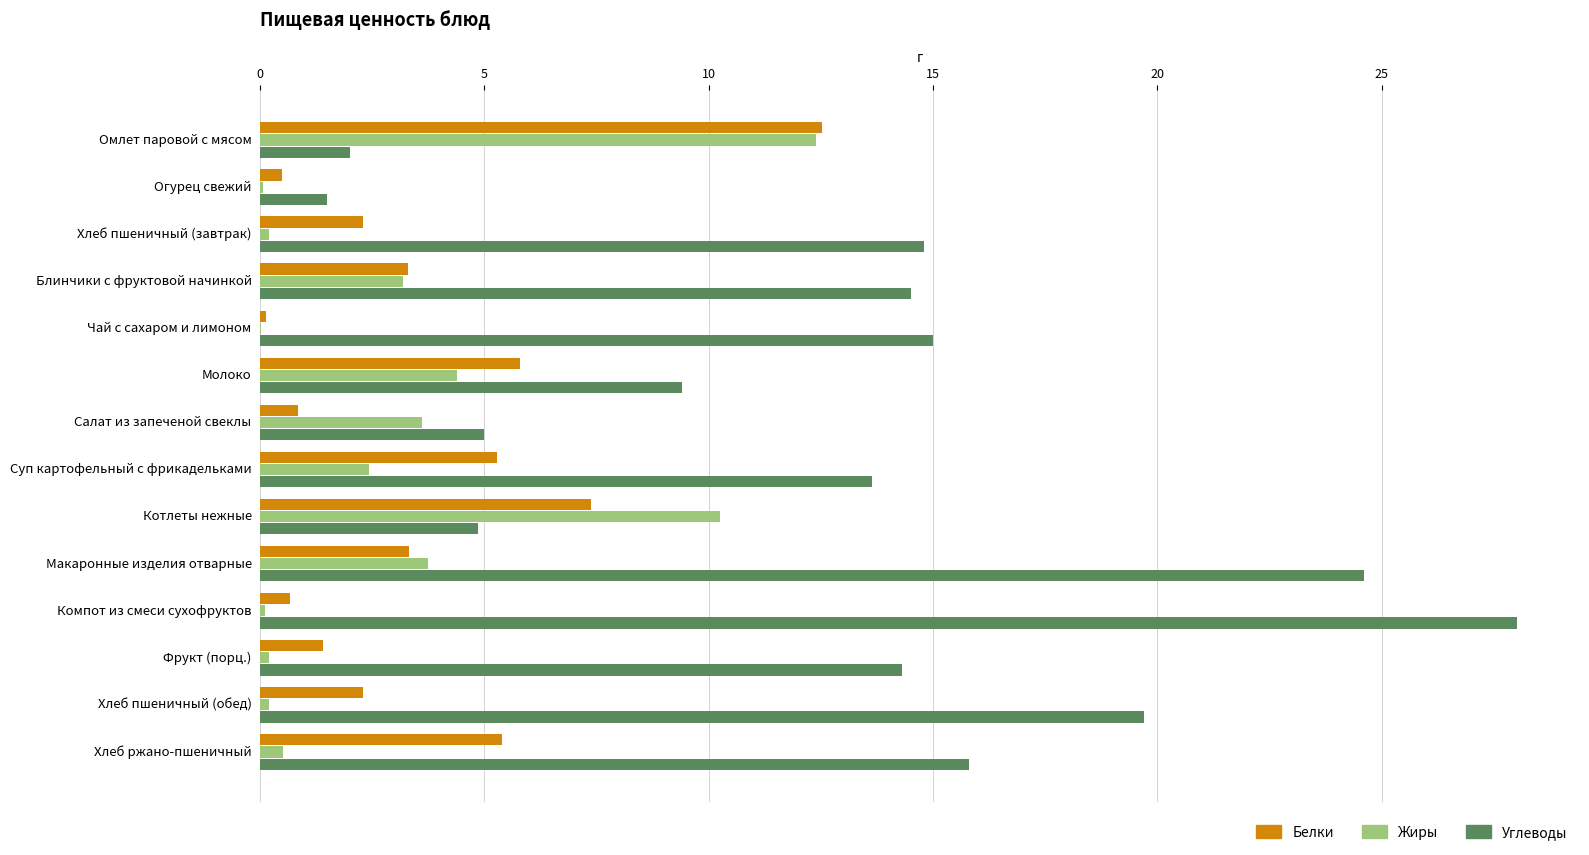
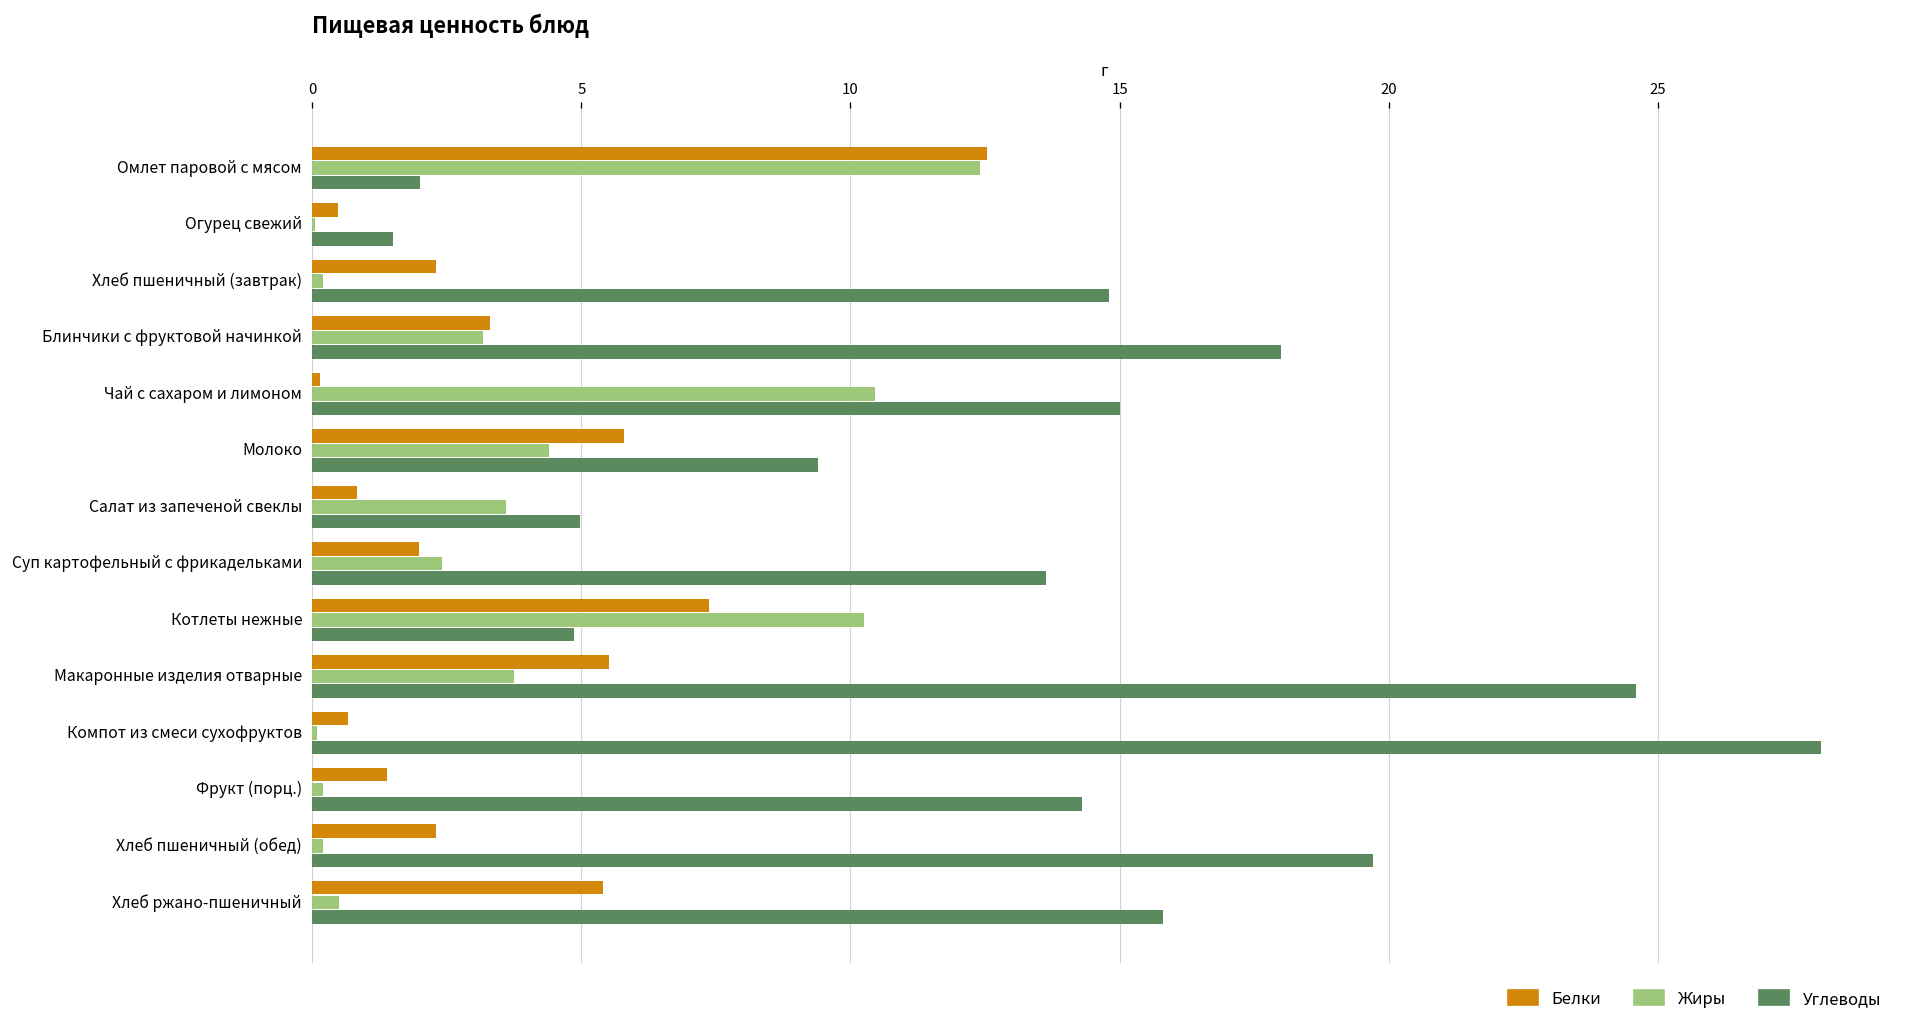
  {
    "Белки": {
      "Омлет паровой с мясом": 12.5,
      "Огурец свежий": 0.5,
      "Хлеб пшеничный (завтрак)": 2.3,
      "Блинчики с фруктовой начинкой": 3.3,
      "Чай с сахаром и лимоном": 0.1,
      "Молоко": 5.8,
      "Салат из запеченой свеклы": 0.8,
-     "Суп картофельный с фрикадельками": 5.3,
+     "Суп картофельный с фрикадельками": 2.0,
      "Котлеты нежные": 7.4,
-     "Макаронные изделия отварные": 3.3,
+     "Макаронные изделия отварные": 5.5,
      "Компот из смеси сухофруктов": 0.7,
      "Фрукт (порц.)": 1.4,
      "Хлеб пшеничный (обед)": 2.3,
      "Хлеб ржано-пшеничный": 5.4
    },
    "Жиры": {
      "Омлет паровой с мясом": 12.4,
      "Огурец свежий": 0.1,
      "Хлеб пшеничный (завтрак)": 0.2,
      "Блинчики с фруктовой начинкой": 3.2,
-     "Чай с сахаром и лимоном": 0.0,
+     "Чай с сахаром и лимоном": 10.5,
      "Молоко": 4.4,
      "Салат из запеченой свеклы": 3.6,
      "Суп картофельный с фрикадельками": 2.4,
      "Котлеты нежные": 10.3,
      "Макаронные изделия отварные": 3.8,
      "Компот из смеси сухофруктов": 0.1,
      "Фрукт (порц.)": 0.2,
      "Хлеб пшеничный (обед)": 0.2,
      "Хлеб ржано-пшеничный": 0.5
    },
    "Углеводы": {
      "Омлет паровой с мясом": 2.0,
      "Огурец свежий": 1.5,
      "Хлеб пшеничный (завтрак)": 14.8,
-     "Блинчики с фруктовой начинкой": 14.5,
+     "Блинчики с фруктовой начинкой": 18.0,
      "Чай с сахаром и лимоном": 15.0,
      "Молоко": 9.4,
      "Салат из запеченой свеклы": 5.0,
      "Суп картофельный с фрикадельками": 13.6,
      "Котлеты нежные": 4.9,
      "Макаронные изделия отварные": 24.6,
      "Компот из смеси сухофруктов": 28.0,
      "Фрукт (порц.)": 14.3,
      "Хлеб пшеничный (обед)": 19.7,
      "Хлеб ржано-пшеничный": 15.8
    }
  }
